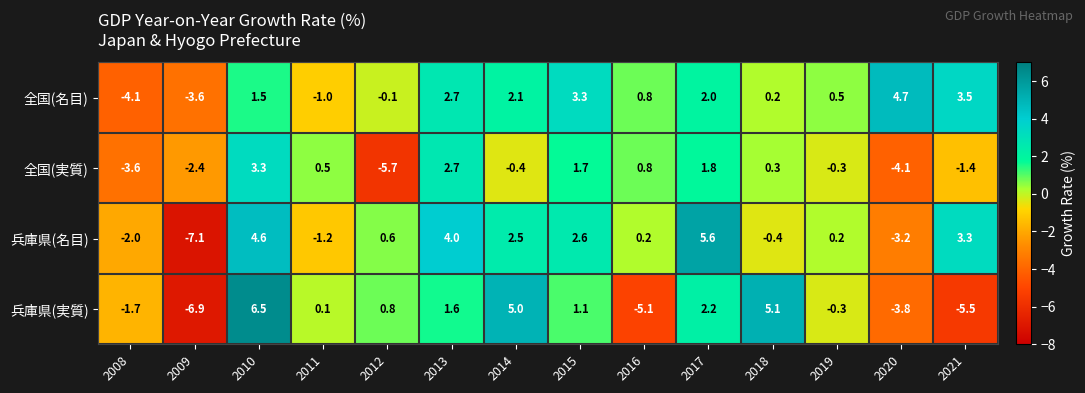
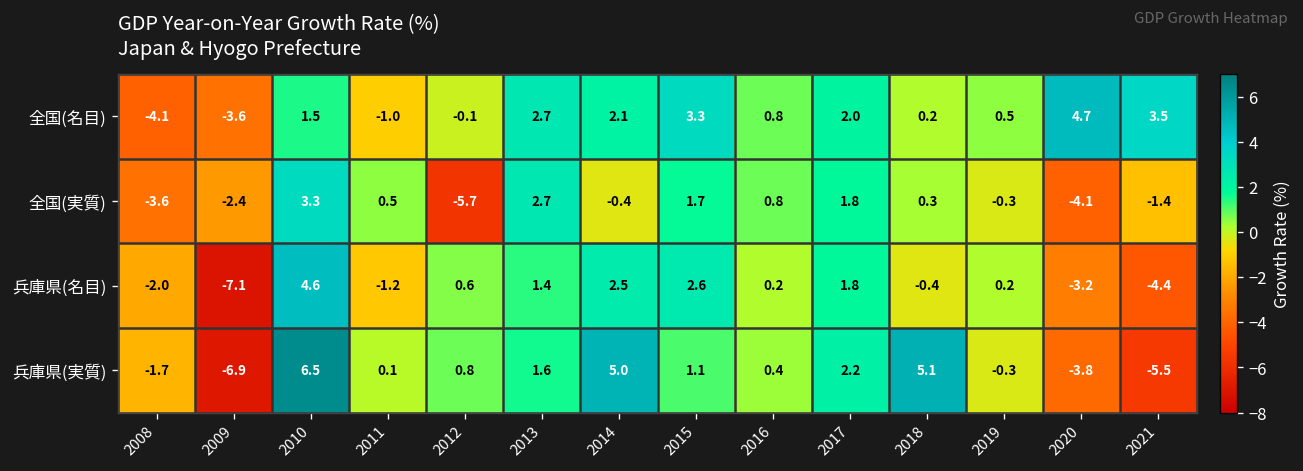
  {
    "全国(名目)": {
      "2008": -4.1,
      "2009": -3.6,
      "2010": 1.5,
      "2011": -1.0,
      "2012": -0.1,
      "2013": 2.7,
      "2014": 2.1,
      "2015": 3.3,
      "2016": 0.8,
      "2017": 2.0,
      "2018": 0.2,
      "2019": 0.5,
      "2020": 4.7,
      "2021": 3.5
    },
    "全国(実質)": {
      "2008": -3.6,
      "2009": -2.4,
      "2010": 3.3,
      "2011": 0.5,
      "2012": -5.7,
      "2013": 2.7,
      "2014": -0.4,
      "2015": 1.7,
      "2016": 0.8,
      "2017": 1.8,
      "2018": 0.3,
      "2019": -0.3,
      "2020": -4.1,
      "2021": -1.4
    },
    "兵庫県(名目)": {
      "2008": -2.0,
      "2009": -7.1,
      "2010": 4.6,
      "2011": -1.2,
      "2012": 0.6,
-     "2013": 4.0,
+     "2013": 1.4,
      "2014": 2.5,
      "2015": 2.6,
      "2016": 0.2,
-     "2017": 5.6,
+     "2017": 1.8,
      "2018": -0.4,
      "2019": 0.2,
      "2020": -3.2,
-     "2021": 3.3
+     "2021": -4.4
    },
    "兵庫県(実質)": {
      "2008": -1.7,
      "2009": -6.9,
      "2010": 6.5,
      "2011": 0.1,
      "2012": 0.8,
      "2013": 1.6,
      "2014": 5.0,
      "2015": 1.1,
-     "2016": -5.1,
+     "2016": 0.4,
      "2017": 2.2,
      "2018": 5.1,
      "2019": -0.3,
      "2020": -3.8,
      "2021": -5.5
    }
  }
